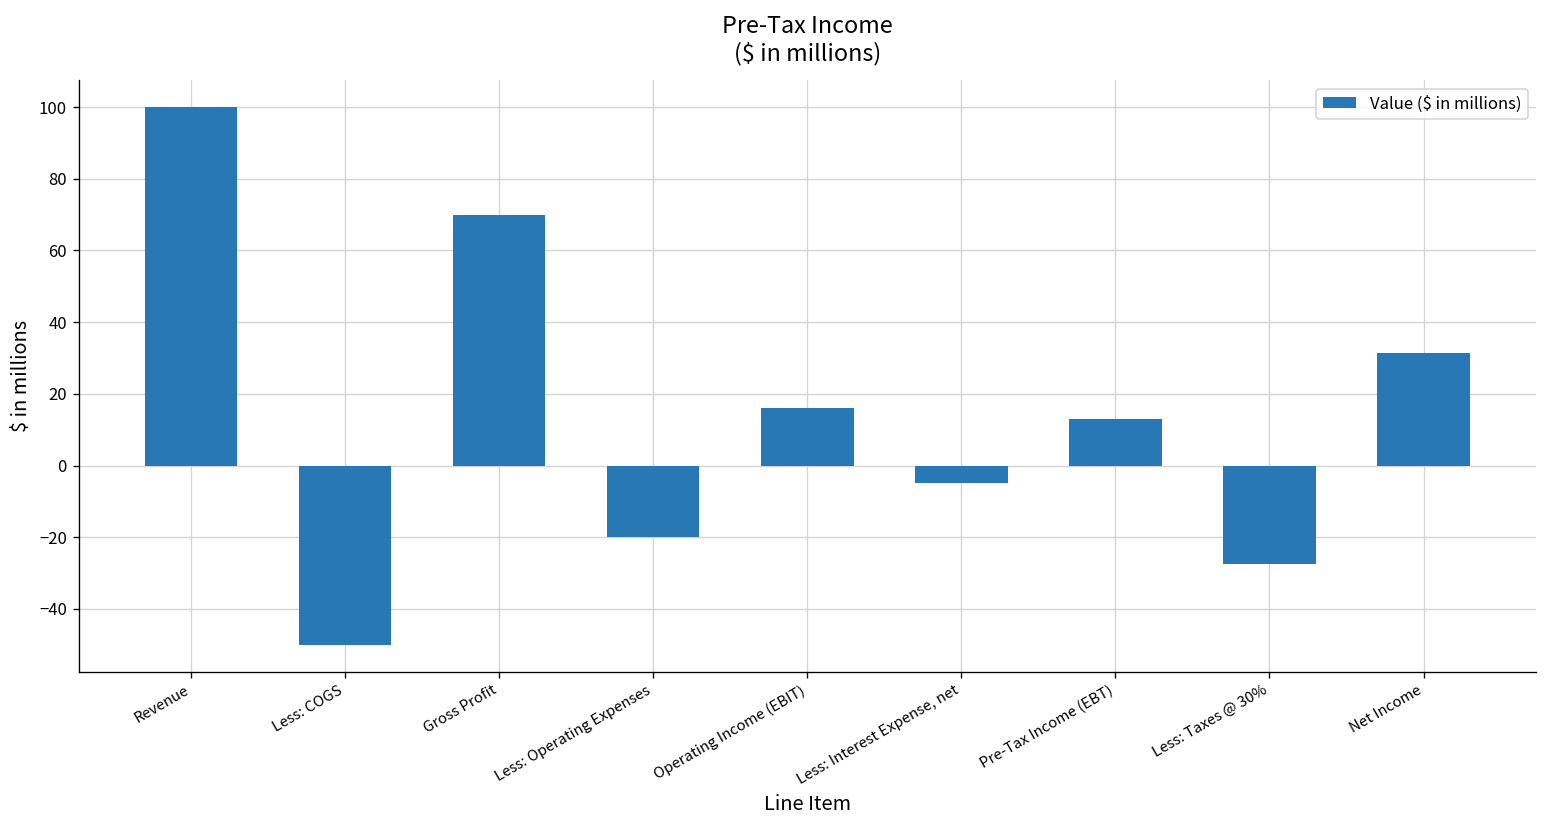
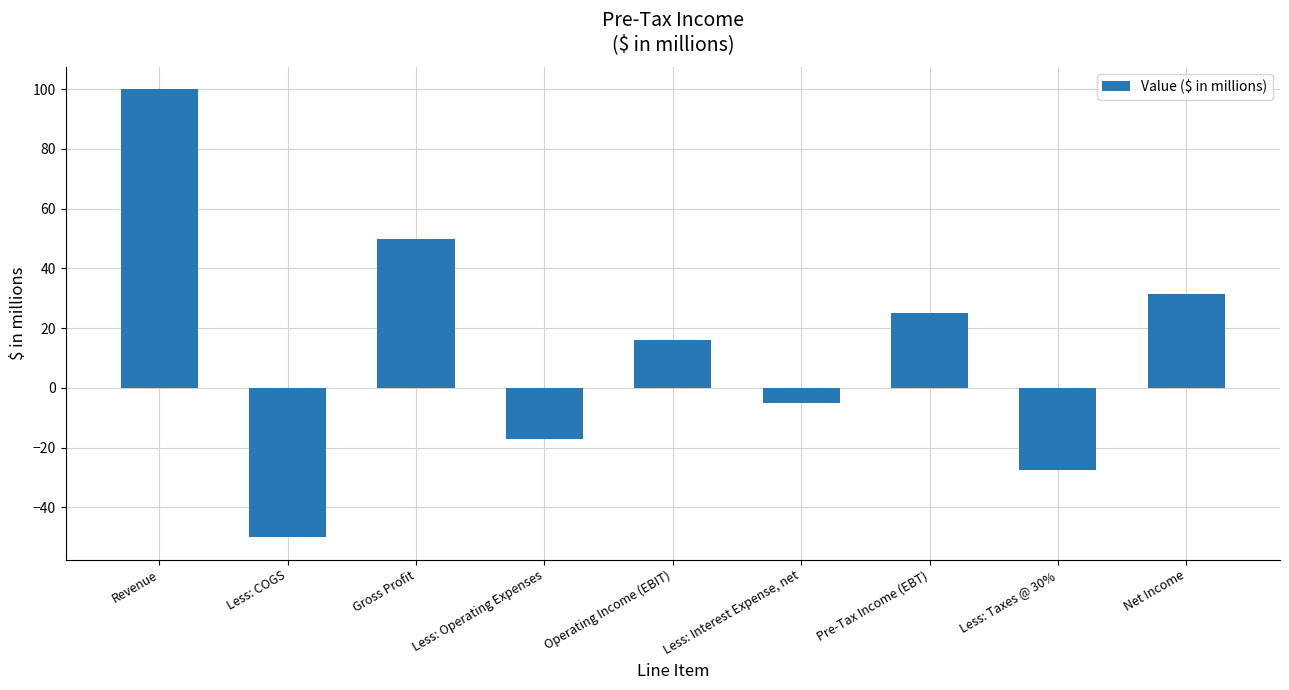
  {
    "Revenue": 100,
    "Less: COGS": -50,
-   "Gross Profit": 70,
-   "Less: Operating Expenses": -20,
+   "Gross Profit": 50,
+   "Less: Operating Expenses": -17,
    "Operating Income (EBIT)": 16,
    "Less: Interest Expense, net": -5,
-   "Pre-Tax Income (EBT)": 13,
+   "Pre-Tax Income (EBT)": 25,
    "Less: Taxes @ 30%": -28,
    "Net Income": 32
  }
